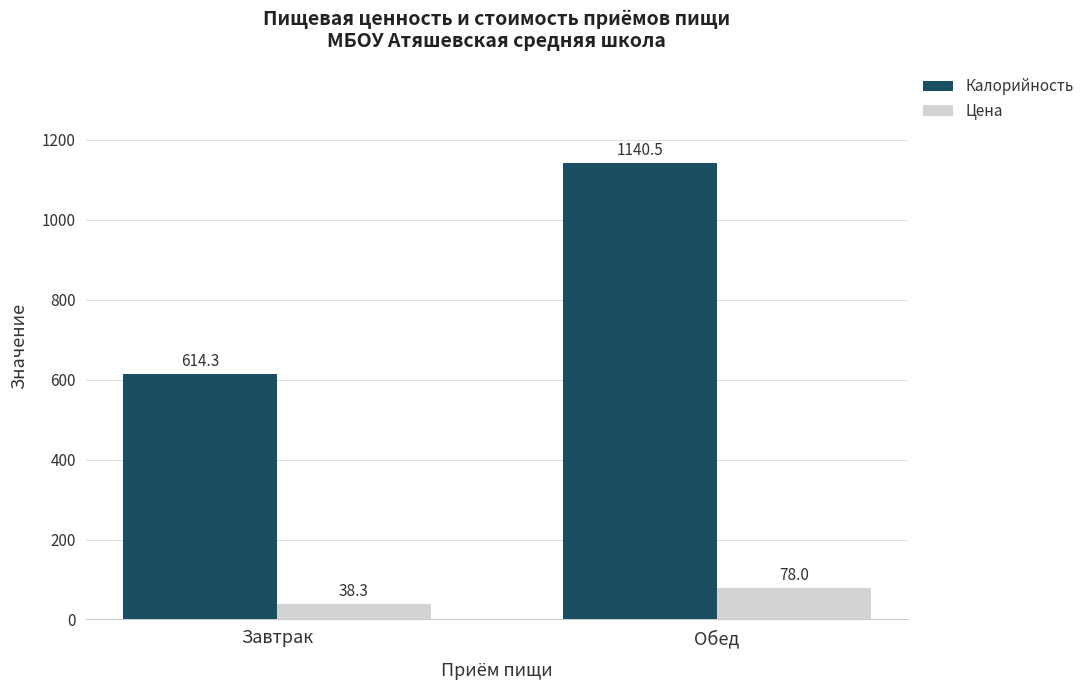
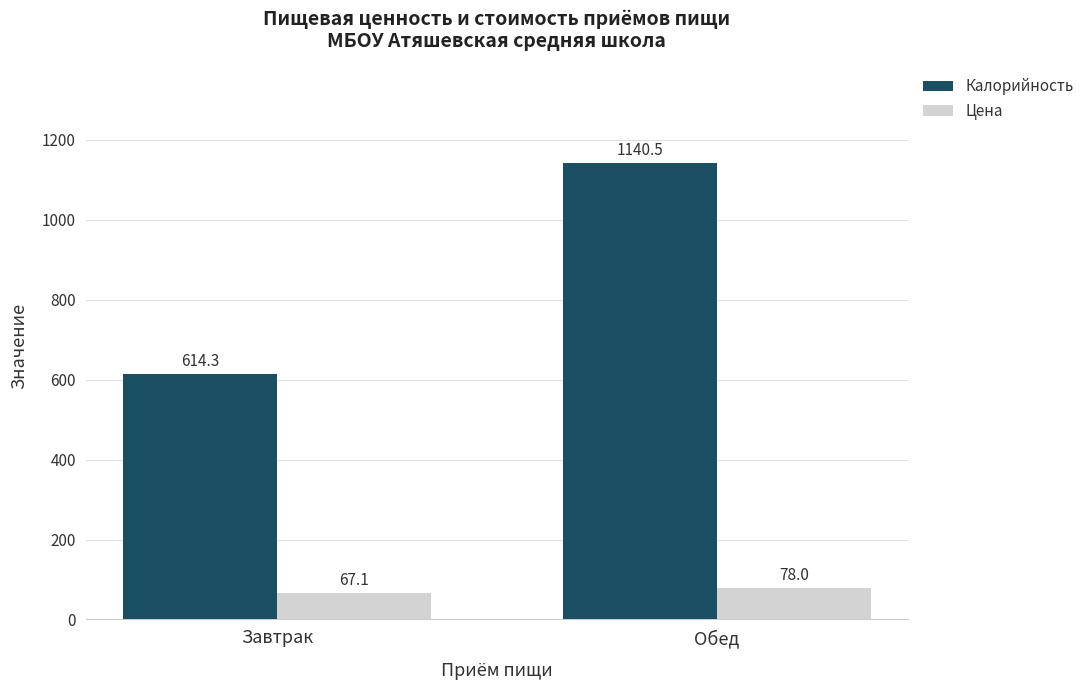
  {
    "Калорийность": {
      "Завтрак": 614.3,
      "Обед": 1140.5
    },
    "Цена": {
-     "Завтрак": 38.3,
+     "Завтрак": 67.1,
      "Обед": 78.0
    }
  }
